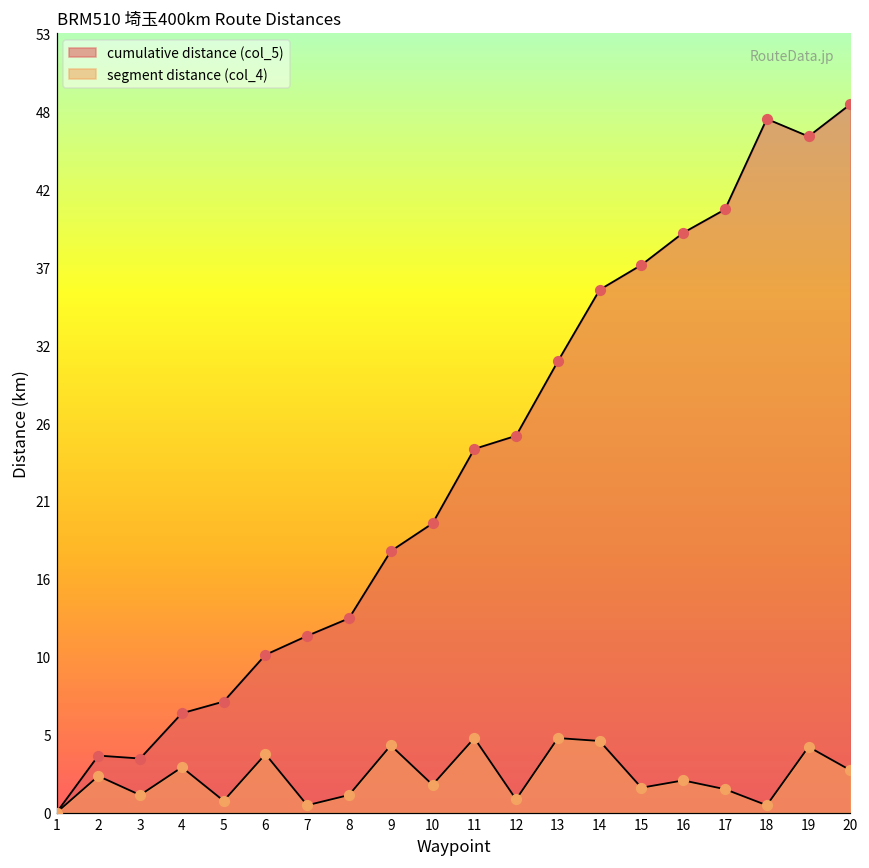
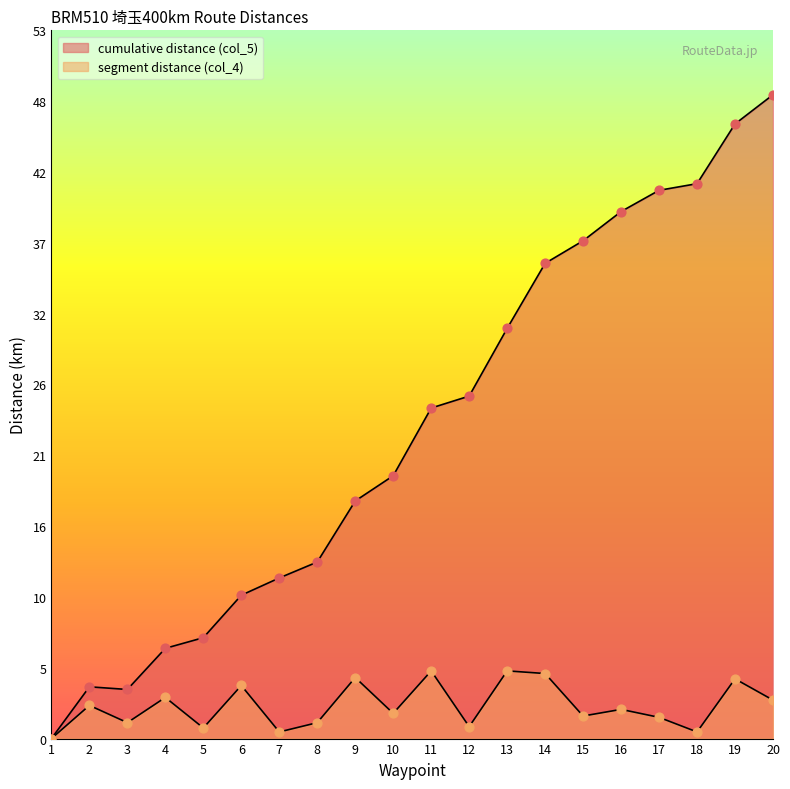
  {
    "cumulative distance (col_5)": {
      "2": 3.9,
      "3": 3.7,
      "4": 6.8,
      "5": 7.6,
      "6": 10.8,
      "7": 12.1,
      "8": 13.3,
      "9": 17.9,
      "10": 19.8,
      "11": 24.9,
      "12": 25.8,
      "13": 30.9,
      "14": 35.8,
      "15": 37.5,
      "16": 39.7,
      "17": 41.3,
-     "18": 47.5,
+     "18": 41.8,
      "19": 46.3,
      "20": 48.5
    },
    "segment distance (col_4)": {
      "2": 2.5,
      "3": 1.2,
      "4": 3.1,
      "5": 0.8,
      "6": 4.0,
      "7": 0.5,
      "8": 1.2,
      "9": 4.6,
      "10": 1.9,
      "11": 5.1,
      "12": 0.9,
      "13": 5.1,
      "14": 4.9,
      "15": 1.7,
      "16": 2.2,
      "17": 1.6,
      "18": 0.5,
      "19": 4.5,
      "20": 2.9
    }
  }
